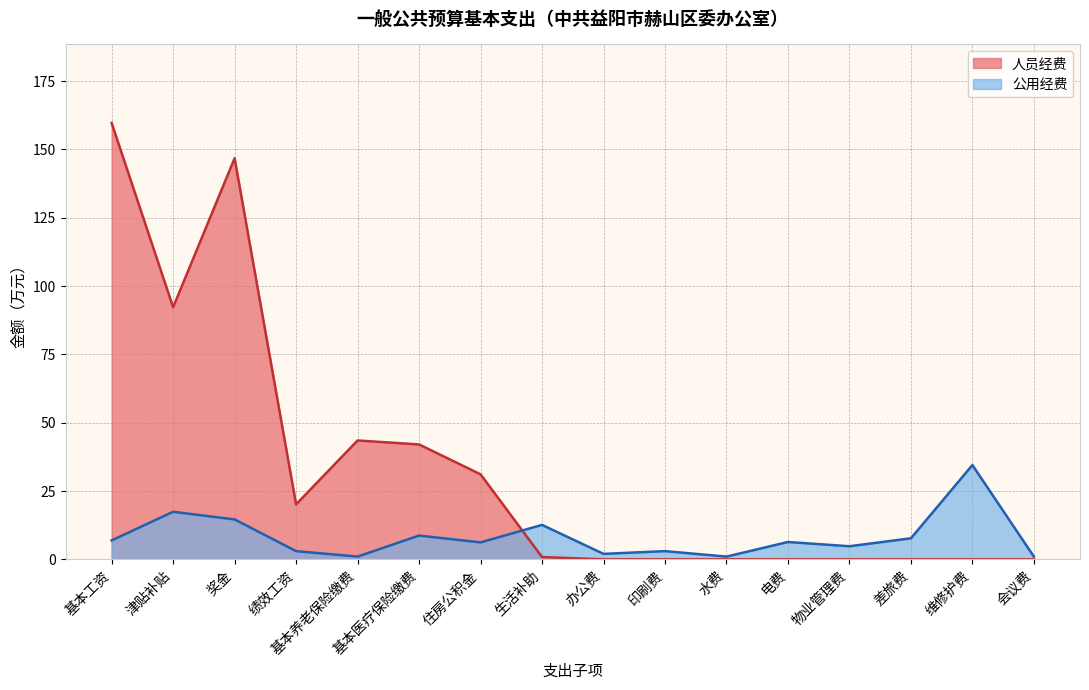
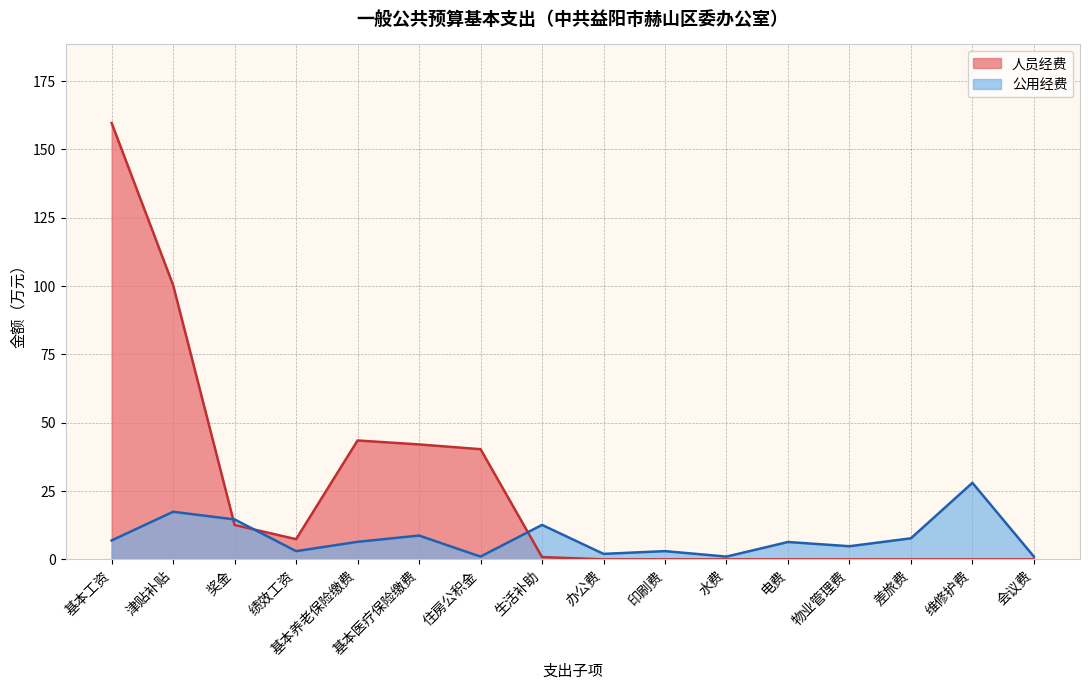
  {
    "人员经费": {
      "基本工资": 160,
-     "津贴补贴": 92,
-     "奖金": 147,
-     "绩效工资": 20,
+     "津贴补贴": 100,
+     "奖金": 13,
+     "绩效工资": 7,
      "基本养老保险缴费": 43,
      "基本医疗保险缴费": 42,
-     "住房公积金": 31,
+     "住房公积金": 40,
      "生活补助": 1,
      "办公费": 0,
      "印刷费": 0,
      "水费": 0,
      "电费": 0,
      "物业管理费": 0,
      "差旅费": 0,
      "维修护费": 0,
      "会议费": 0
    },
    "公用经费": {
      "基本工资": 7,
      "津贴补贴": 17,
      "奖金": 15,
      "绩效工资": 3,
-     "基本养老保险缴费": 1,
+     "基本养老保险缴费": 6,
      "基本医疗保险缴费": 9,
-     "住房公积金": 6,
+     "住房公积金": 1,
      "生活补助": 13,
      "办公费": 2,
      "印刷费": 3,
      "水费": 1,
      "电费": 6,
      "物业管理费": 5,
      "差旅费": 8,
-     "维修护费": 35,
+     "维修护费": 28,
      "会议费": 1
    }
  }
